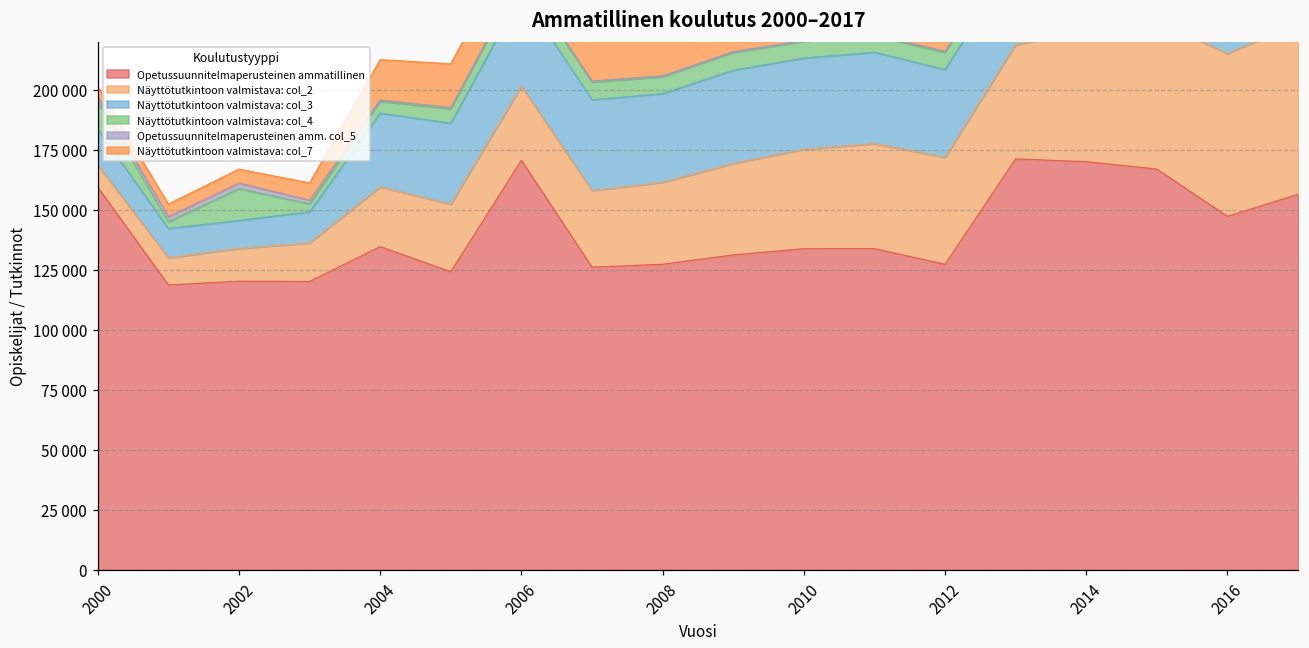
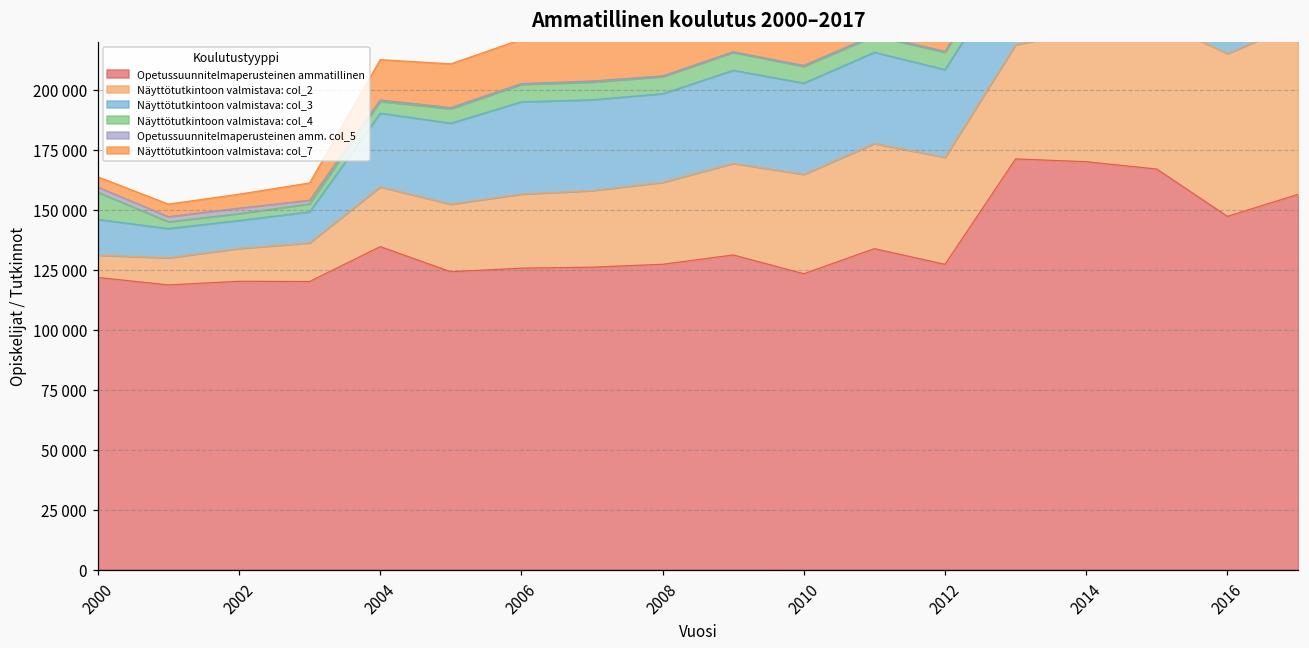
  {
    "Opetussuunnitelmaperusteinen ammatillinen": {
-     "2000": 159000,
+     "2000": 122000,
      "2002": 120000,
      "2004": 135000,
-     "2006": 171000,
+     "2006": 126000,
      "2008": 127000,
-     "2010": 134000,
+     "2010": 123000,
      "2012": 127000,
      "2014": 170000,
      "2016": 147000
    },
    "Näyttötutkintoon valmistava: col_4": {
      "2000": 11000,
-     "2002": 13000
+     "2002": 3000
    }
  }
